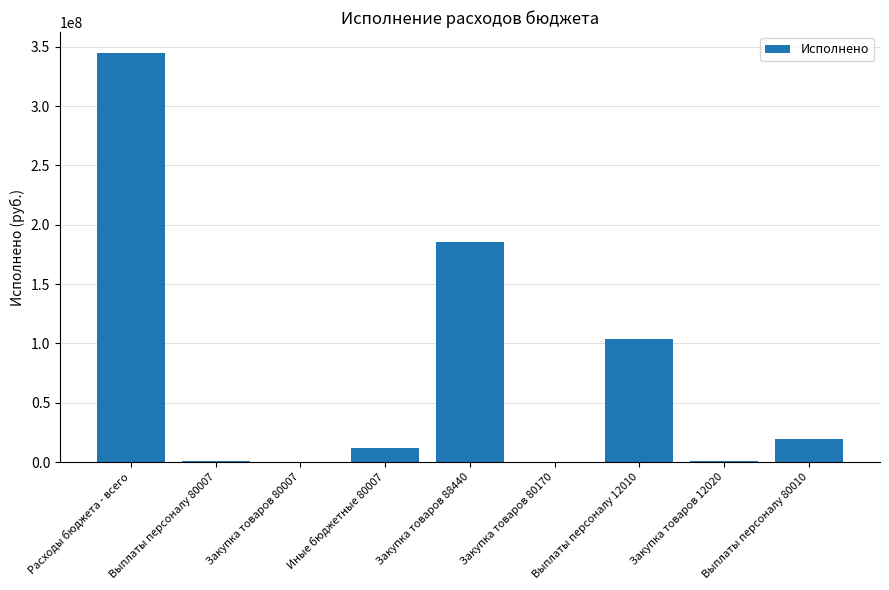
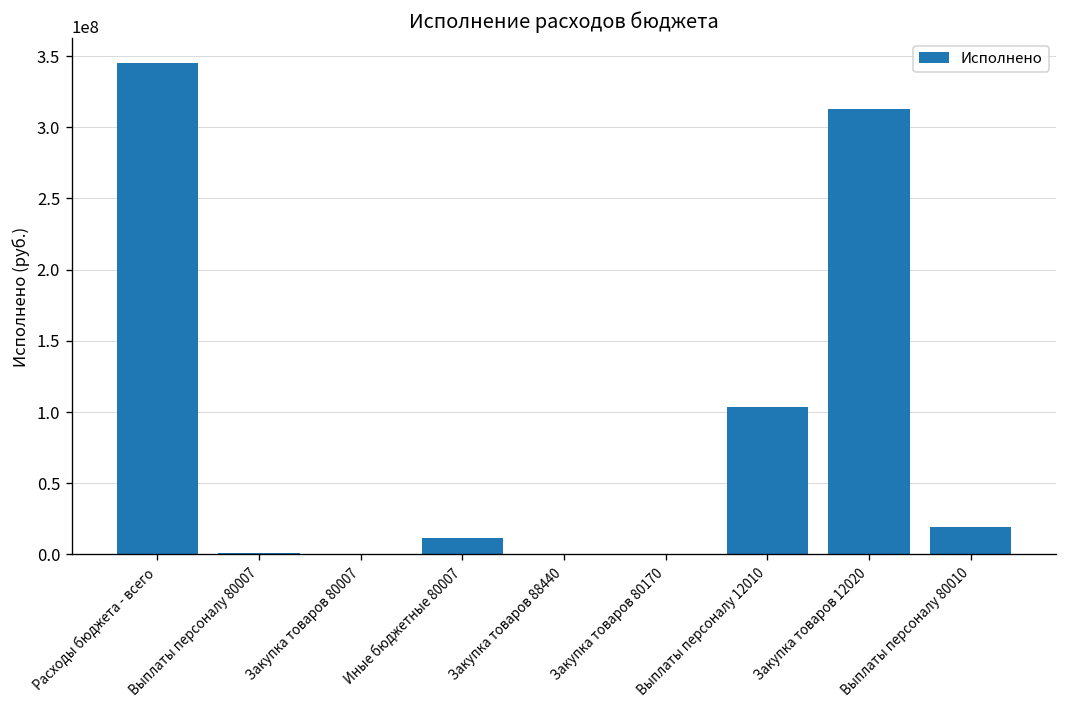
  {
    "Расходы бюджета - всего": 345000000,
    "Иные бюджетные 80007": 12000000,
-   "Закупка товаров 88440": 186000000,
+   "Закупка товаров 88440": 0,
    "Выплаты персоналу 12010": 104000000,
-   "Закупка товаров 12020": 0,
+   "Закупка товаров 12020": 313000000,
    "Выплаты персоналу 80010": 19000000
  }
